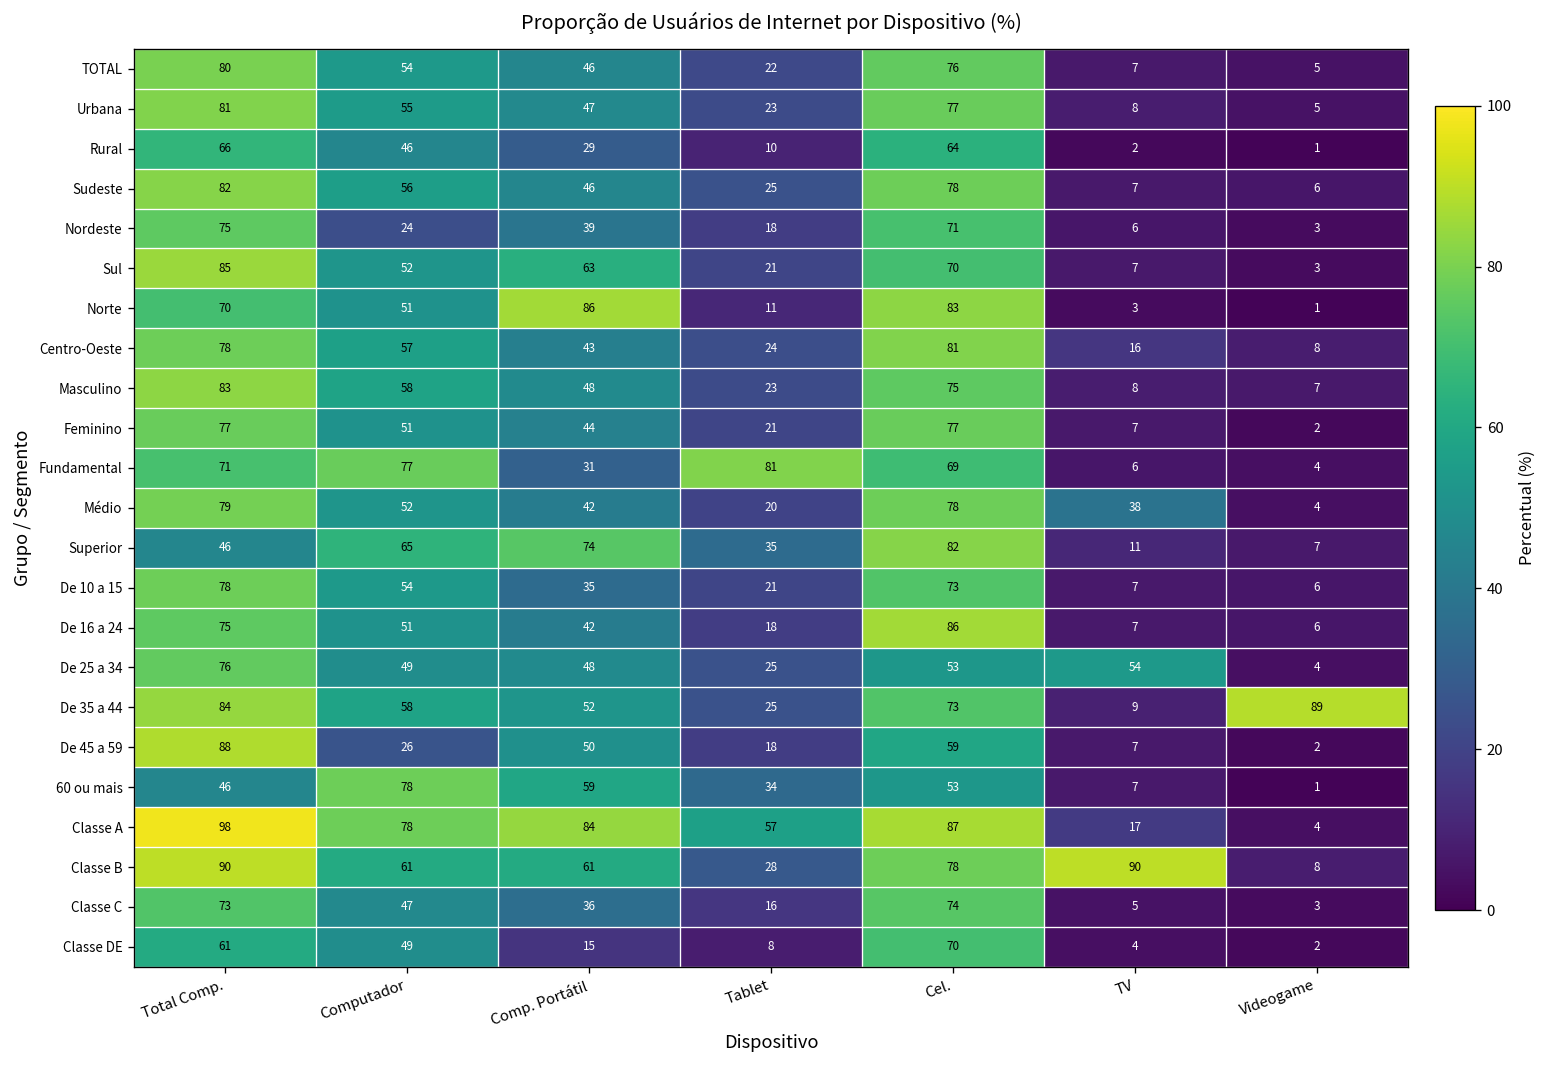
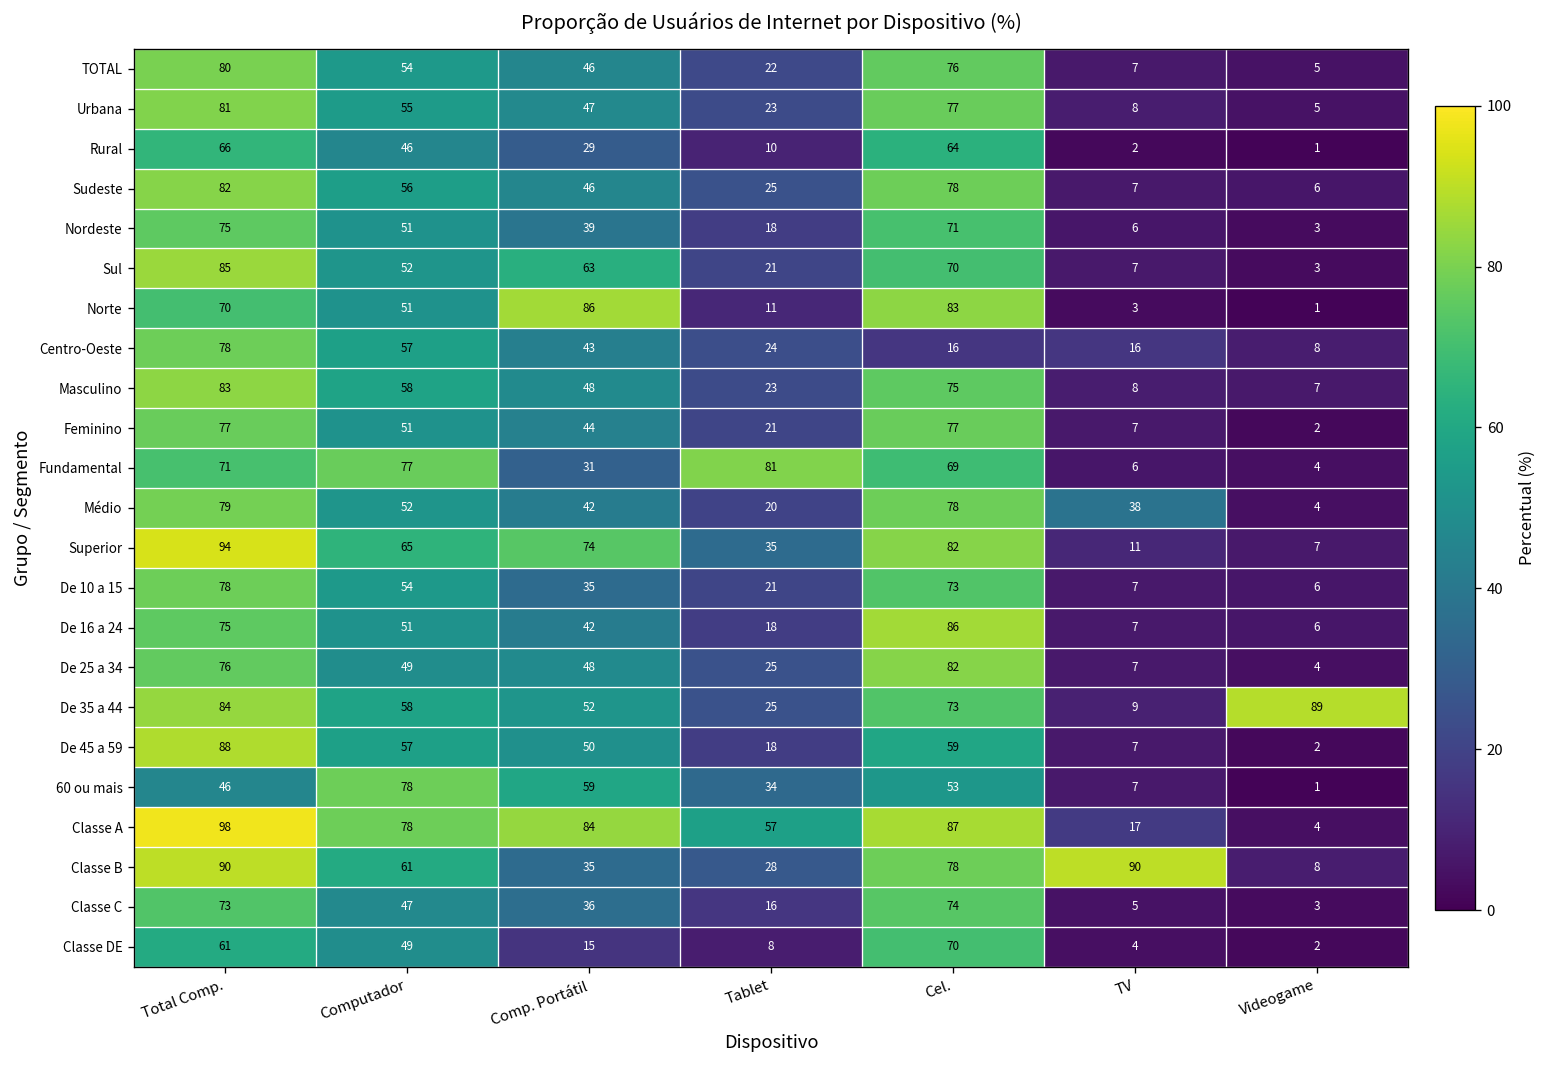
  {
    "TOTAL": {
      "Total Comp.": 80,
      "Computador": 54,
      "Comp. Portátil": 46,
      "Tablet": 22,
      "Cel.": 76,
      "TV": 7,
      "Videogame": 5
    },
    "Urbana": {
      "Total Comp.": 81,
      "Computador": 55,
      "Comp. Portátil": 47,
      "Tablet": 23,
      "Cel.": 77,
      "TV": 8,
      "Videogame": 5
    },
    "Rural": {
      "Total Comp.": 66,
      "Computador": 46,
      "Comp. Portátil": 29,
      "Tablet": 10,
      "Cel.": 64,
      "TV": 2,
      "Videogame": 1
    },
    "Sudeste": {
      "Total Comp.": 82,
      "Computador": 56,
      "Comp. Portátil": 46,
      "Tablet": 25,
      "Cel.": 78,
      "TV": 7,
      "Videogame": 6
    },
    "Nordeste": {
      "Total Comp.": 75,
-     "Computador": 24,
+     "Computador": 51,
      "Comp. Portátil": 39,
      "Tablet": 18,
      "Cel.": 71,
      "TV": 6,
      "Videogame": 3
    },
    "Sul": {
      "Total Comp.": 85,
      "Computador": 52,
      "Comp. Portátil": 63,
      "Tablet": 21,
      "Cel.": 70,
      "TV": 7,
      "Videogame": 3
    },
    "Norte": {
      "Total Comp.": 70,
      "Computador": 51,
      "Comp. Portátil": 86,
      "Tablet": 11,
      "Cel.": 83,
      "TV": 3,
      "Videogame": 1
    },
    "Centro-Oeste": {
      "Total Comp.": 78,
      "Computador": 57,
      "Comp. Portátil": 43,
      "Tablet": 24,
-     "Cel.": 81,
+     "Cel.": 16,
      "TV": 16,
      "Videogame": 8
    },
    "Masculino": {
      "Total Comp.": 83,
      "Computador": 58,
      "Comp. Portátil": 48,
      "Tablet": 23,
      "Cel.": 75,
      "TV": 8,
      "Videogame": 7
    },
    "Feminino": {
      "Total Comp.": 77,
      "Computador": 51,
      "Comp. Portátil": 44,
      "Tablet": 21,
      "Cel.": 77,
      "TV": 7,
      "Videogame": 2
    },
    "Fundamental": {
      "Total Comp.": 71,
      "Computador": 77,
      "Comp. Portátil": 31,
      "Tablet": 81,
      "Cel.": 69,
      "TV": 6,
      "Videogame": 4
    },
    "Médio": {
      "Total Comp.": 79,
      "Computador": 52,
      "Comp. Portátil": 42,
      "Tablet": 20,
      "Cel.": 78,
      "TV": 38,
      "Videogame": 4
    },
    "Superior": {
-     "Total Comp.": 46,
+     "Total Comp.": 94,
      "Computador": 65,
      "Comp. Portátil": 74,
      "Tablet": 35,
      "Cel.": 82,
      "TV": 11,
      "Videogame": 7
    },
    "De 10 a 15": {
      "Total Comp.": 78,
      "Computador": 54,
      "Comp. Portátil": 35,
      "Tablet": 21,
      "Cel.": 73,
      "TV": 7,
      "Videogame": 6
    },
    "De 16 a 24": {
      "Total Comp.": 75,
      "Computador": 51,
      "Comp. Portátil": 42,
      "Tablet": 18,
      "Cel.": 86,
      "TV": 7,
      "Videogame": 6
    },
    "De 25 a 34": {
      "Total Comp.": 76,
      "Computador": 49,
      "Comp. Portátil": 48,
      "Tablet": 25,
-     "Cel.": 53,
-     "TV": 54,
+     "Cel.": 82,
+     "TV": 7,
      "Videogame": 4
    },
    "De 35 a 44": {
      "Total Comp.": 84,
      "Computador": 58,
      "Comp. Portátil": 52,
      "Tablet": 25,
      "Cel.": 73,
      "TV": 9,
      "Videogame": 89
    },
    "De 45 a 59": {
      "Total Comp.": 88,
-     "Computador": 26,
+     "Computador": 57,
      "Comp. Portátil": 50,
      "Tablet": 18,
      "Cel.": 59,
      "TV": 7,
      "Videogame": 2
    },
    "60 ou mais": {
      "Total Comp.": 46,
      "Computador": 78,
      "Comp. Portátil": 59,
      "Tablet": 34,
      "Cel.": 53,
      "TV": 7,
      "Videogame": 1
    },
    "Classe A": {
      "Total Comp.": 98,
      "Computador": 78,
      "Comp. Portátil": 84,
      "Tablet": 57,
      "Cel.": 87,
      "TV": 17,
      "Videogame": 4
    },
    "Classe B": {
      "Total Comp.": 90,
      "Computador": 61,
-     "Comp. Portátil": 61,
+     "Comp. Portátil": 35,
      "Tablet": 28,
      "Cel.": 78,
      "TV": 90,
      "Videogame": 8
    },
    "Classe C": {
      "Total Comp.": 73,
      "Computador": 47,
      "Comp. Portátil": 36,
      "Tablet": 16,
      "Cel.": 74,
      "TV": 5,
      "Videogame": 3
    },
    "Classe DE": {
      "Total Comp.": 61,
      "Computador": 49,
      "Comp. Portátil": 15,
      "Tablet": 8,
      "Cel.": 70,
      "TV": 4,
      "Videogame": 2
    }
  }
